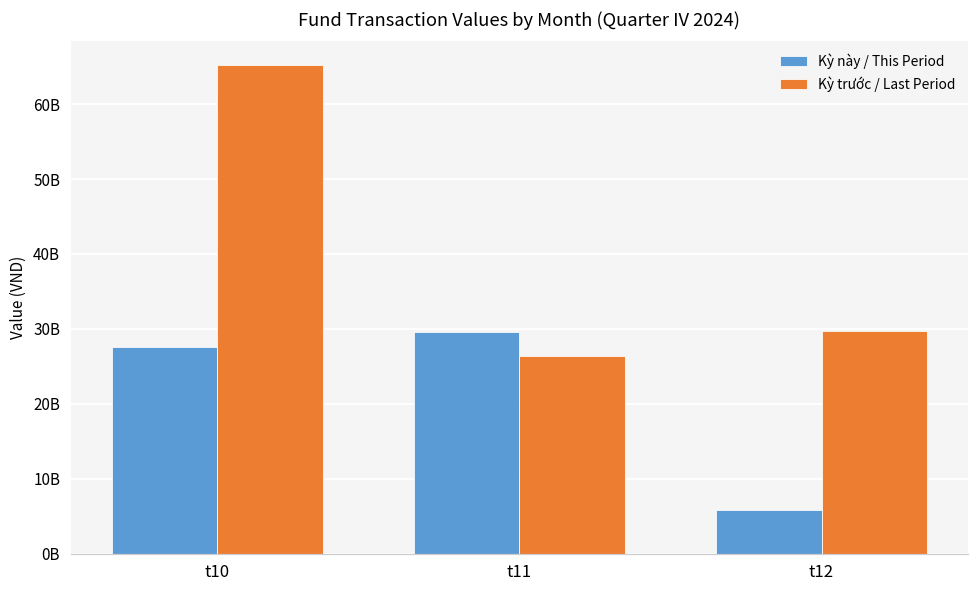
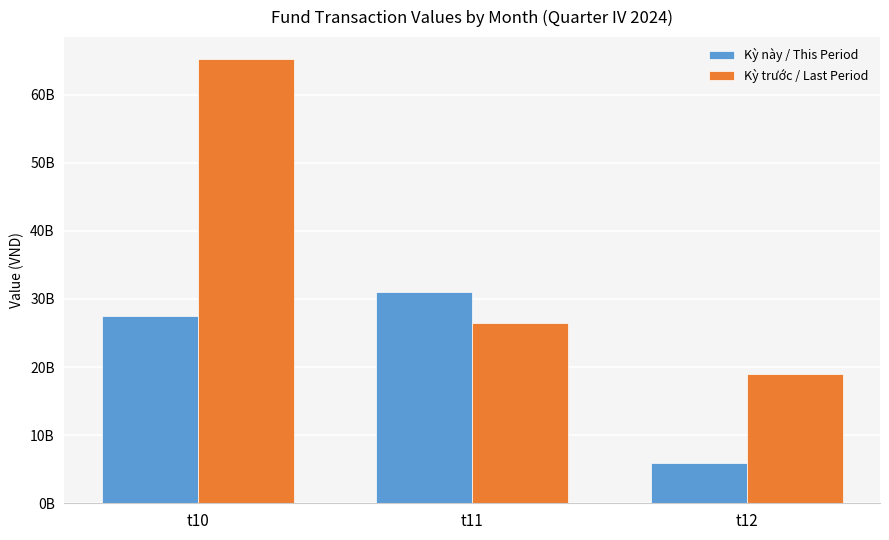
  {
    "Kỳ này / This Period": {
      "t10": 28000000000,
-     "t11": 30000000000,
+     "t11": 31000000000,
      "t12": 6000000000
    },
    "Kỳ trước / Last Period": {
      "t10": 65000000000,
      "t11": 26000000000,
-     "t12": 30000000000
+     "t12": 19000000000
    }
  }
